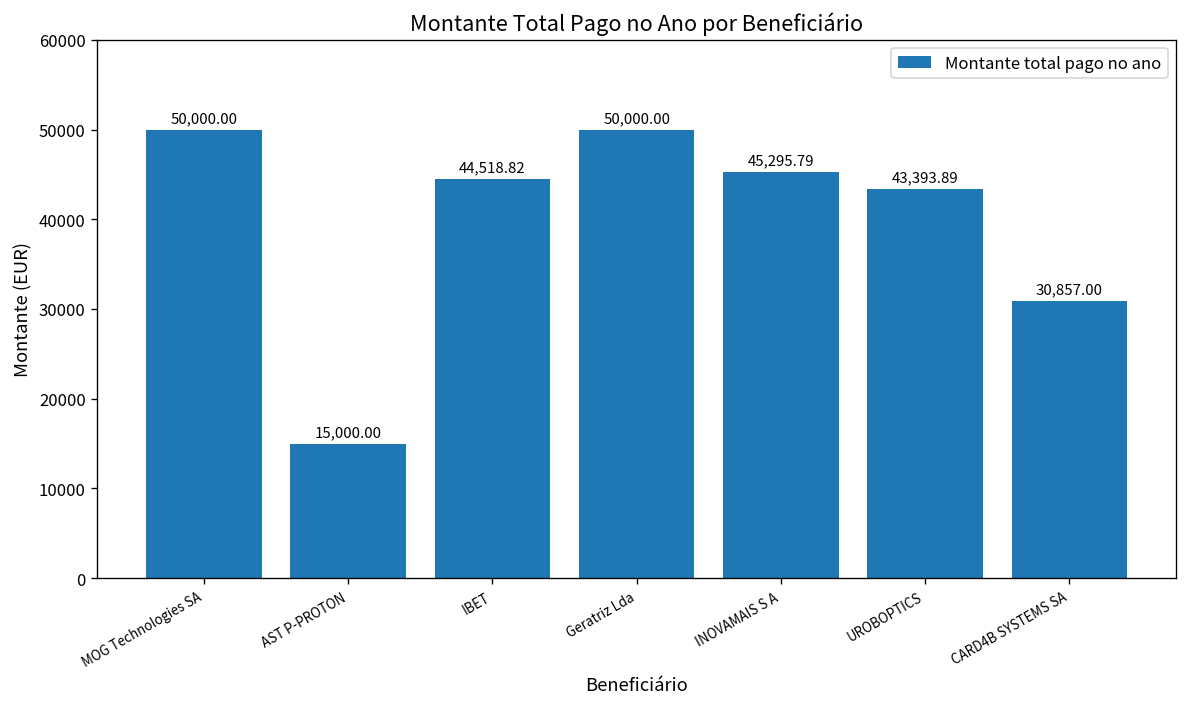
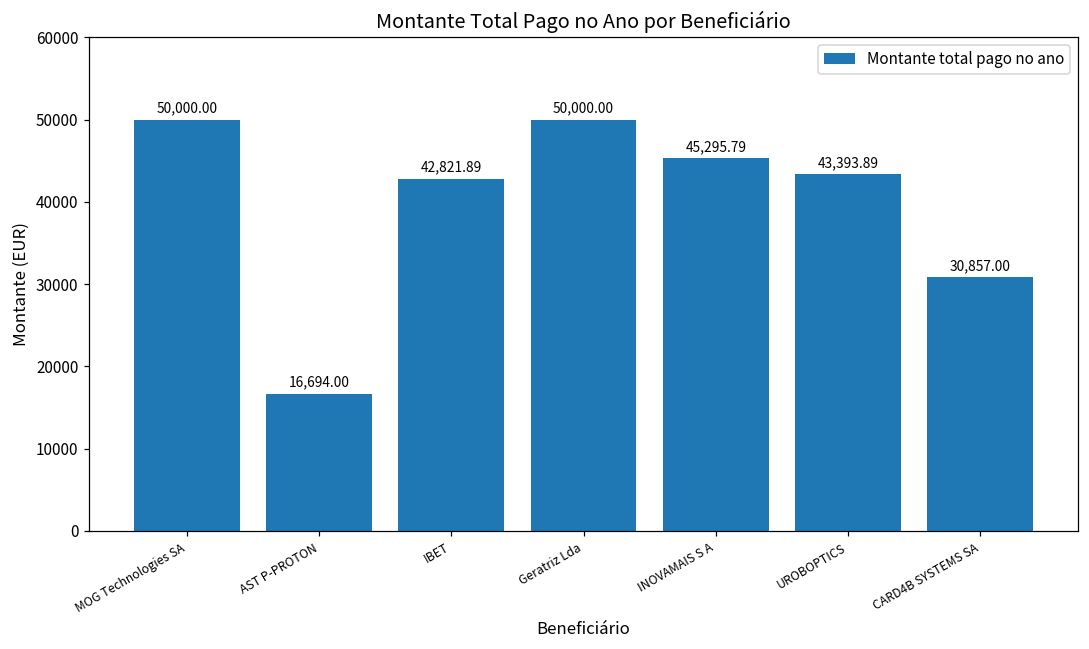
  {
    "MOG Technologies SA": "50,000.00",
-   "AST P-PROTON": "15,000.00",
-   "IBET": "44,518.82",
+   "AST P-PROTON": "16,694.00",
+   "IBET": "42,821.89",
    "Geratriz Lda": "50,000.00",
    "INOVAMAIS S A": "45,295.79",
    "UROBOPTICS": "43,393.89",
    "CARD4B SYSTEMS SA": "30,857.00"
  }
